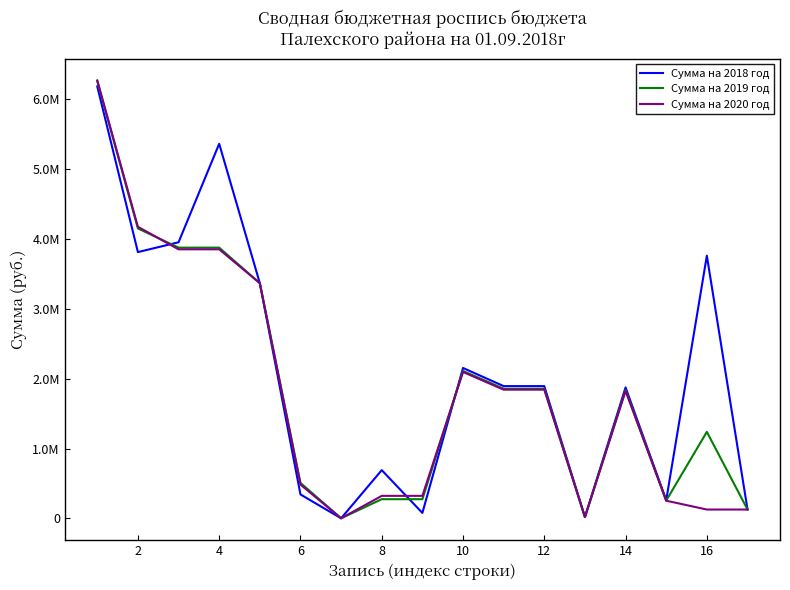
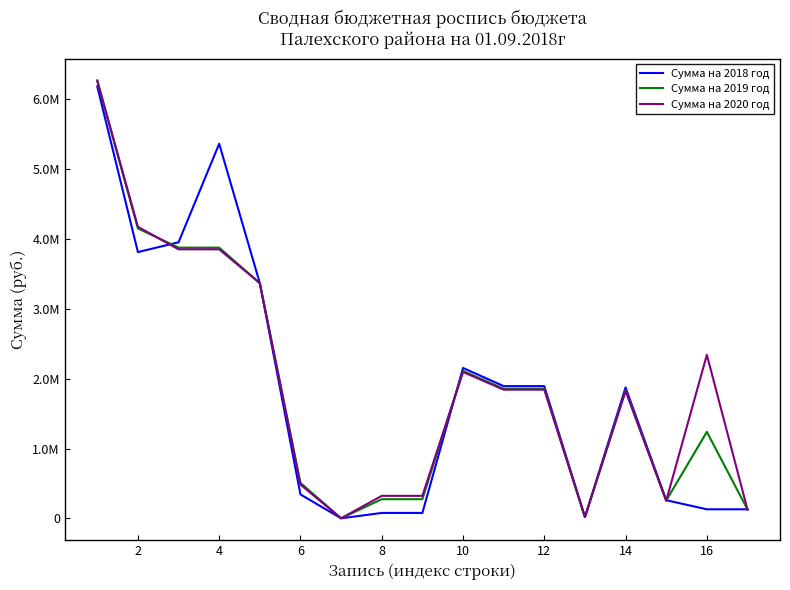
  {
    "Сумма на 2018 год": {
      "2": 3800000,
      "4": 5400000,
      "6": 300000,
-     "8": 700000,
+     "8": 100000,
      "10": 2200000,
      "12": 1900000,
      "14": 1900000,
-     "16": 3800000
+     "16": 100000
    },
    "Сумма на 2019 год": {
      "8": 300000,
      "16": 1200000
    },
    "Сумма на 2020 год": {
      "8": 300000,
-     "16": 100000
+     "16": 2300000
    }
  }
